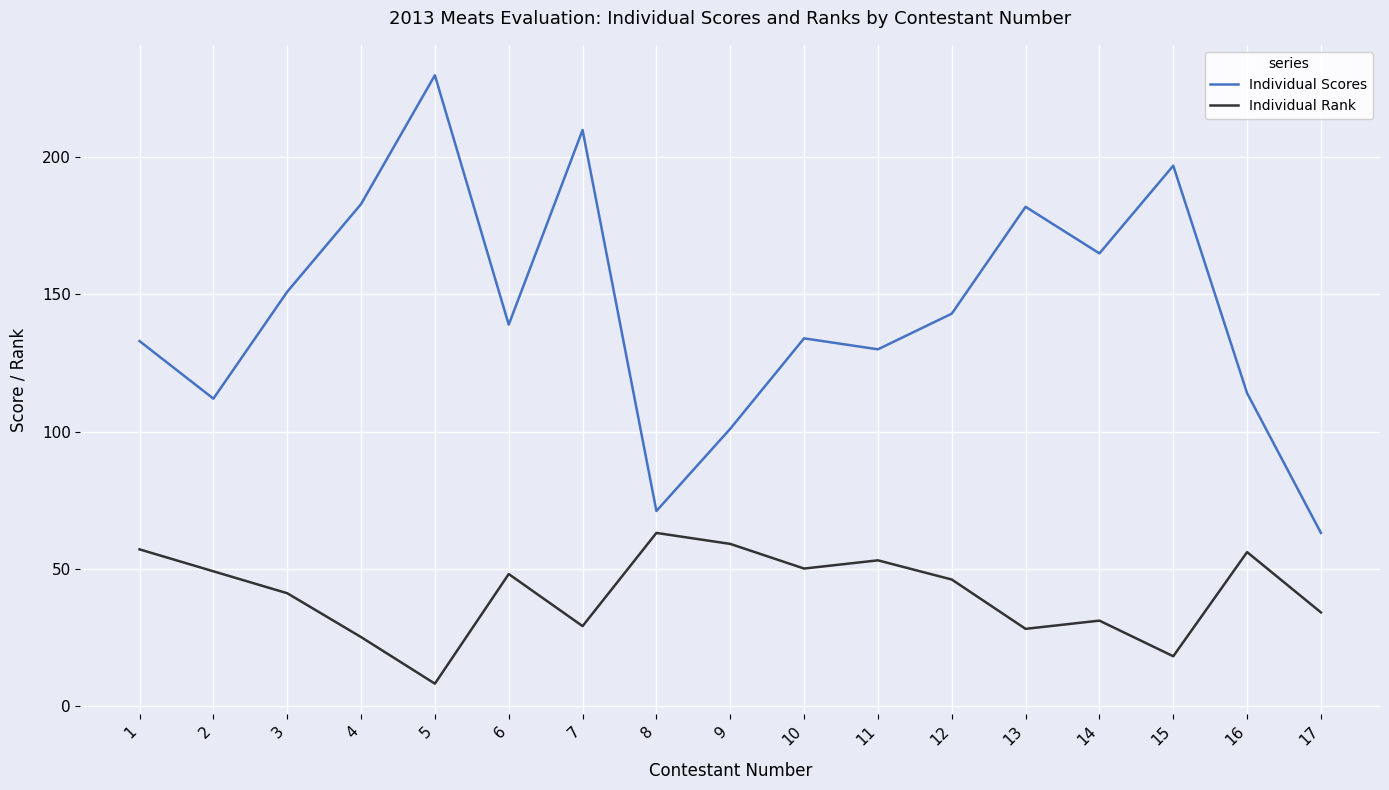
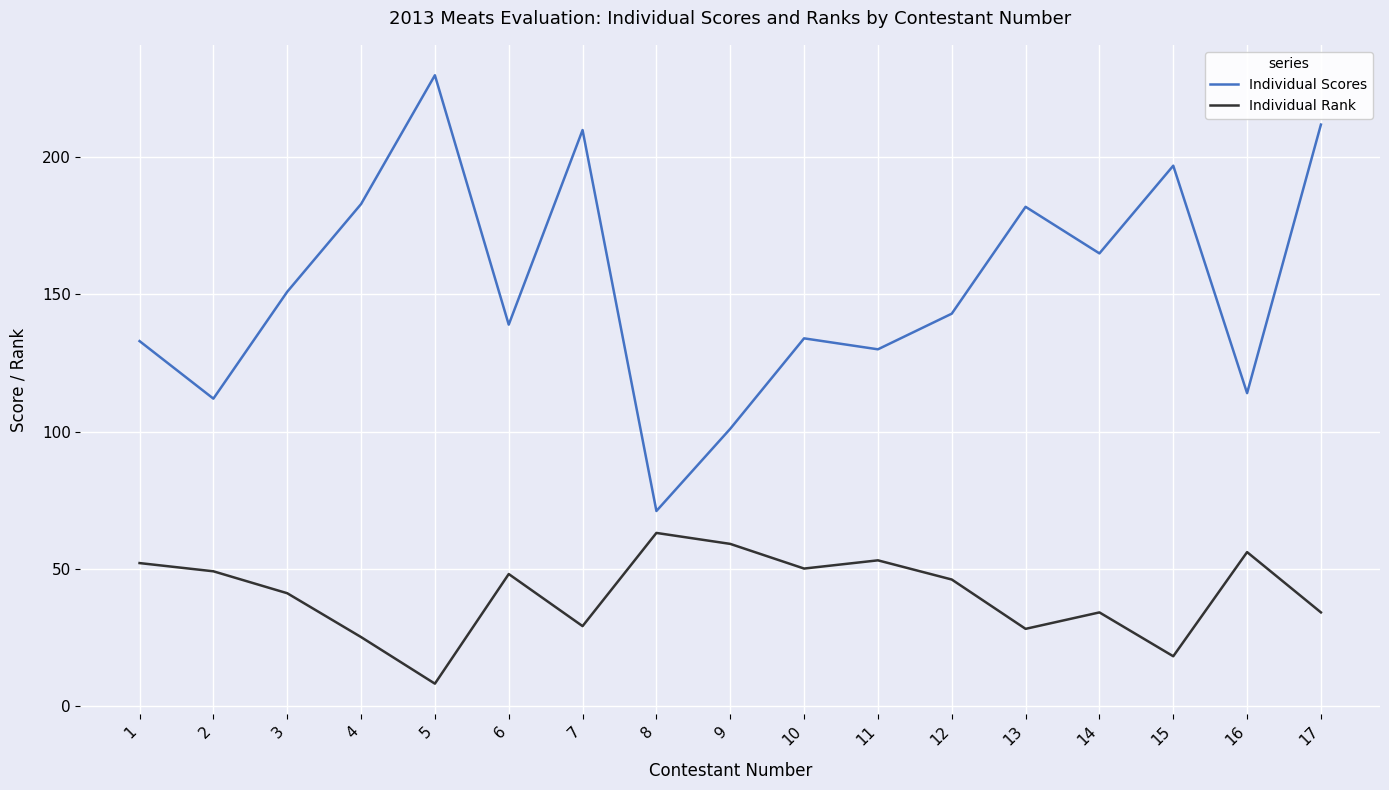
  {
    "Individual Scores": {
      "1": 133,
      "2": 112,
      "3": 151,
      "4": 183,
      "5": 230,
      "6": 139,
      "7": 210,
      "8": 71,
      "9": 101,
      "10": 134,
      "11": 130,
      "12": 143,
      "13": 182,
      "14": 165,
      "15": 197,
      "16": 114,
-     "17": 63
+     "17": 212
    },
    "Individual Rank": {
-     "1": 57,
+     "1": 52,
      "2": 49,
      "3": 41,
      "4": 25,
      "5": 8,
      "6": 48,
      "7": 29,
      "8": 63,
      "9": 59,
      "10": 50,
      "11": 53,
      "12": 46,
      "13": 28,
-     "14": 31,
+     "14": 34,
      "15": 18,
      "16": 56,
      "17": 34
    }
  }
